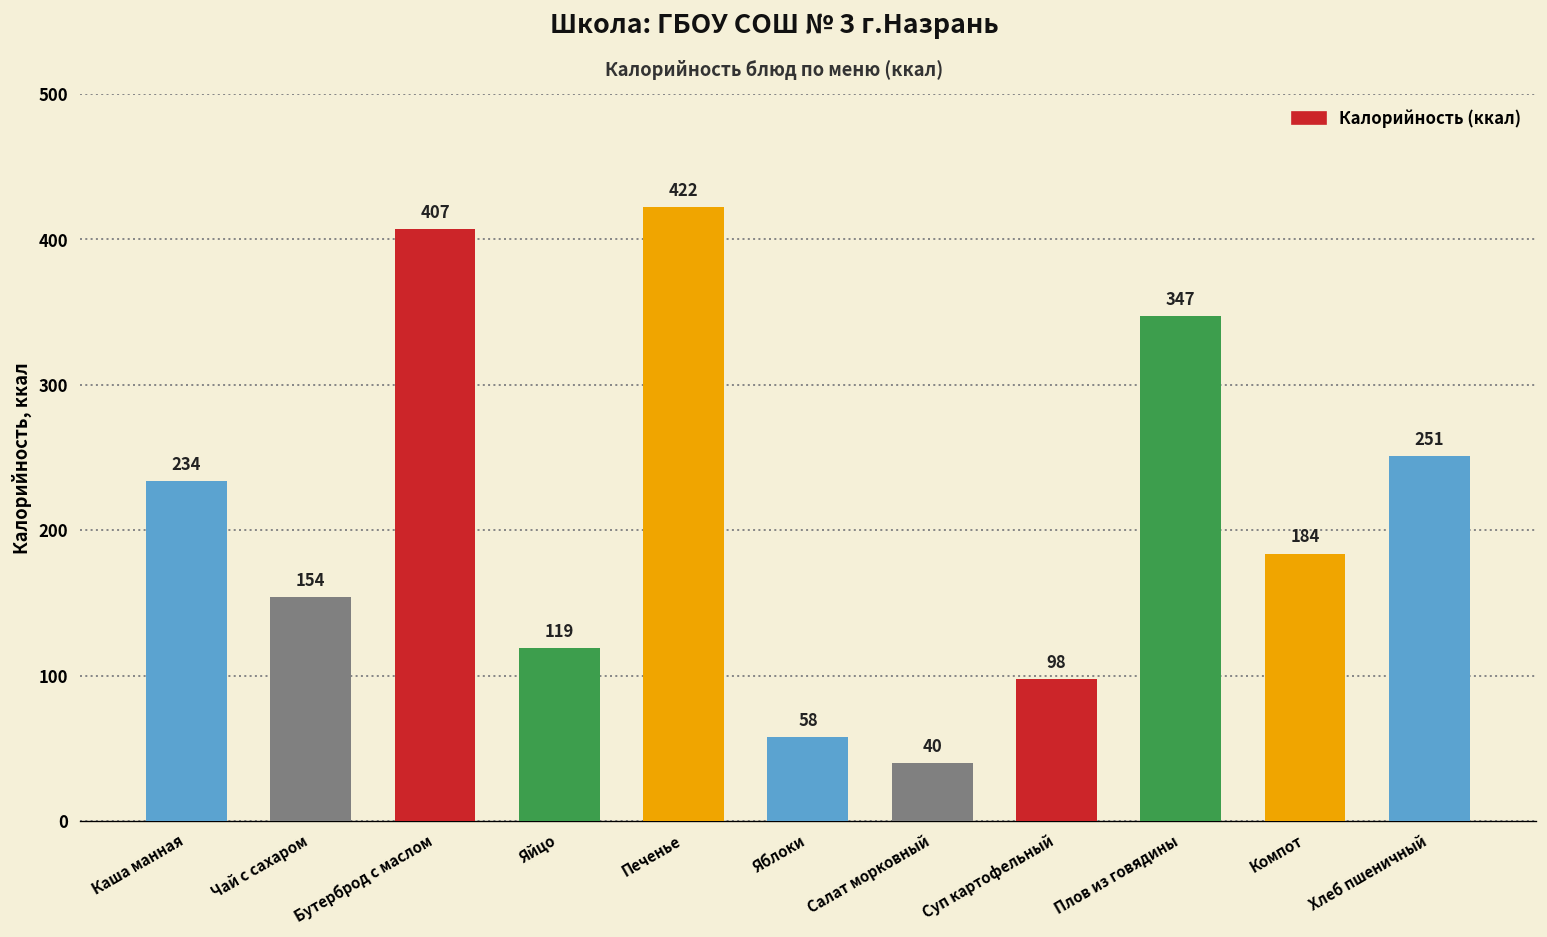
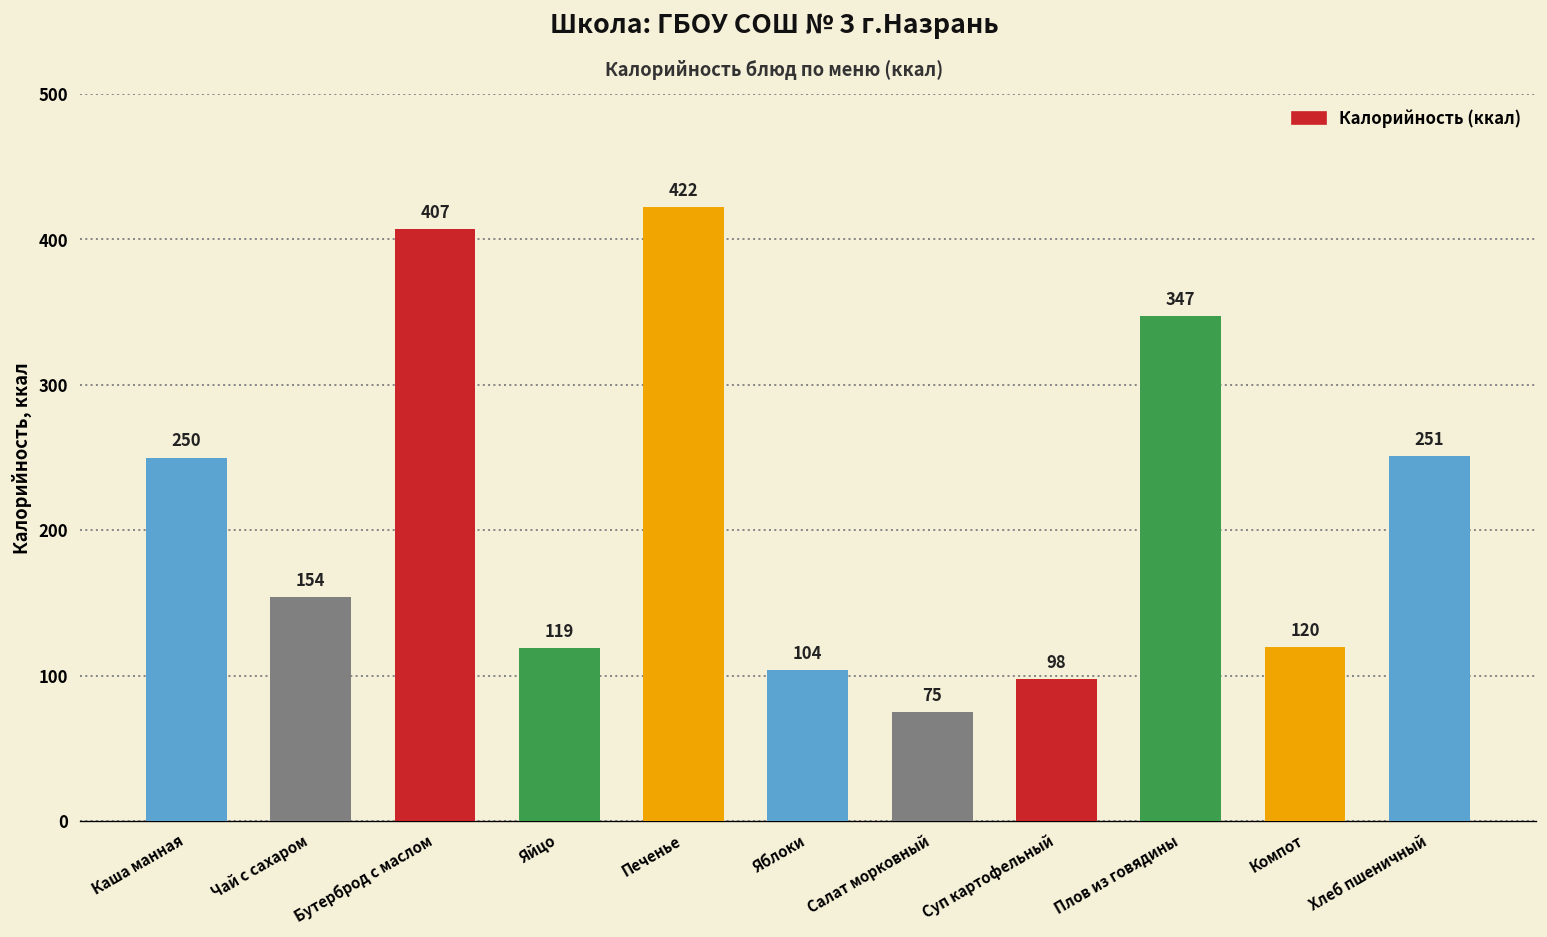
  {
-   "Каша манная": 234,
+   "Каша манная": 250,
    "Чай с сахаром": 154,
    "Бутерброд с маслом": 407,
    "Яйцо": 119,
    "Печенье": 422,
-   "Яблоки": 58,
-   "Салат морковный": 40,
+   "Яблоки": 104,
+   "Салат морковный": 75,
    "Суп картофельный": 98,
    "Плов из говядины": 347,
-   "Компот": 184,
+   "Компот": 120,
    "Хлеб пшеничный": 251
  }
